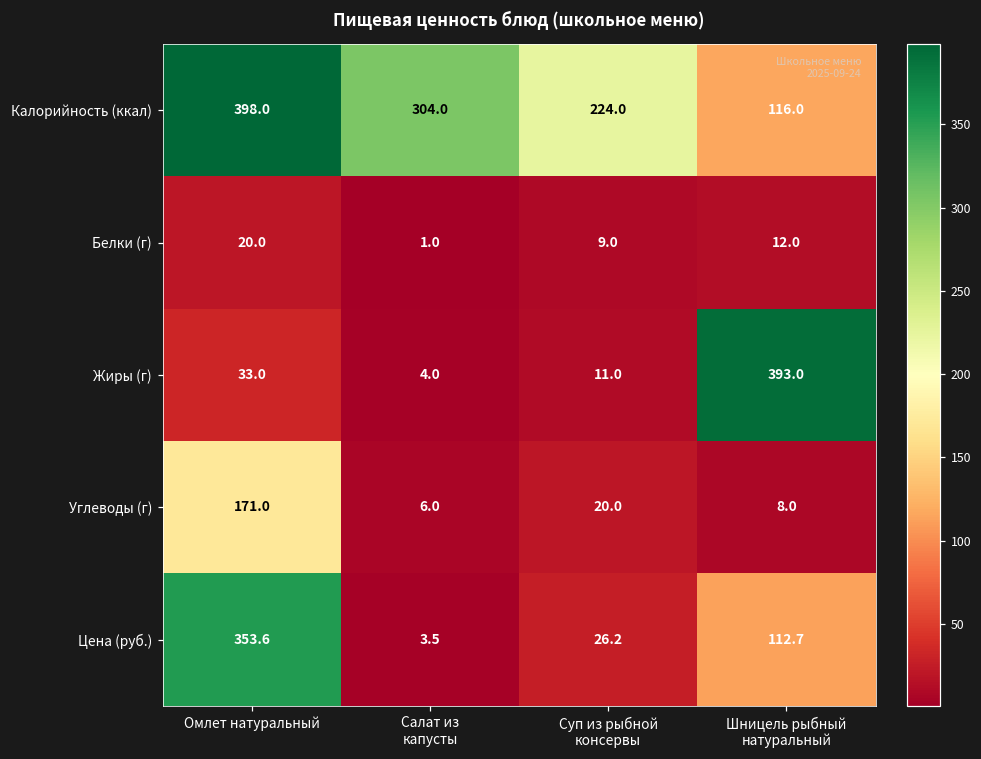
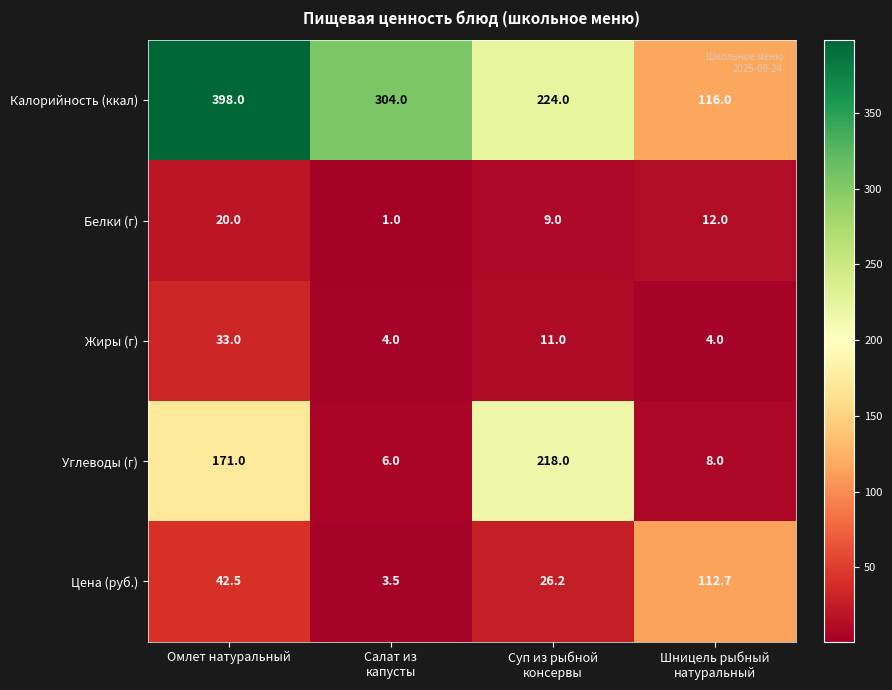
  {
    "Калорийность (ккал)": {
      "Омлет натуральный": 398.0,
      "Салат из капусты": 304.0,
      "Суп из рыбной консервы": 224.0
    },
    "Белки (г)": {
      "Омлет натуральный": 20.0,
      "Салат из капусты": 1.0,
      "Суп из рыбной консервы": 9.0,
      "Шницель рыбный натуральный": 12.0
    },
    "Жиры (г)": {
      "Омлет натуральный": 33.0,
      "Салат из капусты": 4.0,
      "Суп из рыбной консервы": 11.0,
-     "Шницель рыбный натуральный": 393.0
+     "Шницель рыбный натуральный": 4.0
    },
    "Углеводы (г)": {
      "Омлет натуральный": 171.0,
      "Салат из капусты": 6.0,
-     "Суп из рыбной консервы": 20.0,
+     "Суп из рыбной консервы": 218.0,
      "Шницель рыбный натуральный": 8.0
    },
    "Цена (руб.)": {
-     "Омлет натуральный": 353.6,
+     "Омлет натуральный": 42.5,
      "Салат из капусты": 3.5,
      "Суп из рыбной консервы": 26.2,
      "Шницель рыбный натуральный": 112.7
    }
  }
